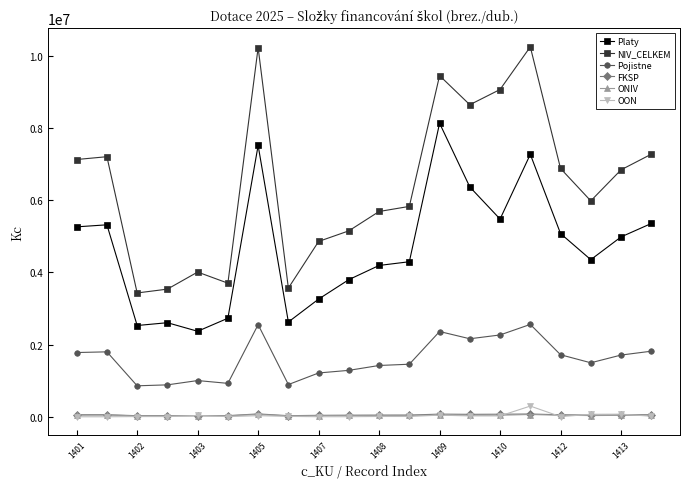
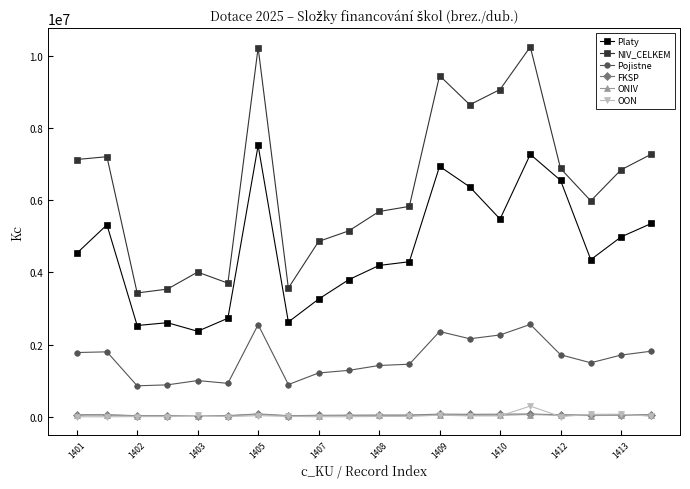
  {
    "Platy": {
-     "1401": 5300000,
+     "1401": 4500000,
      "1402": 2500000,
      "1403": 2400000,
      "1405": 7500000,
      "1407": 3300000,
      "1408": 4200000,
-     "1409": 8100000,
+     "1409": 6900000,
      "1410": 5500000,
-     "1412": 5100000,
+     "1412": 6600000,
      "1413": 5000000
    }
  }
